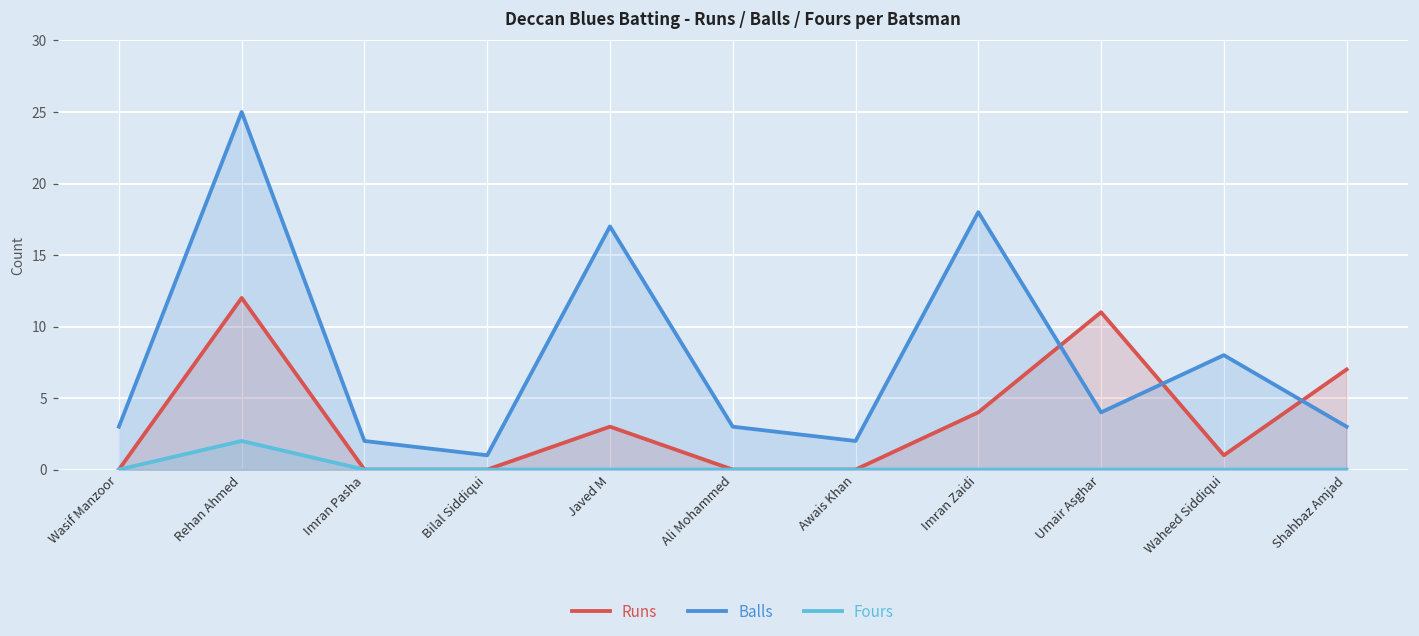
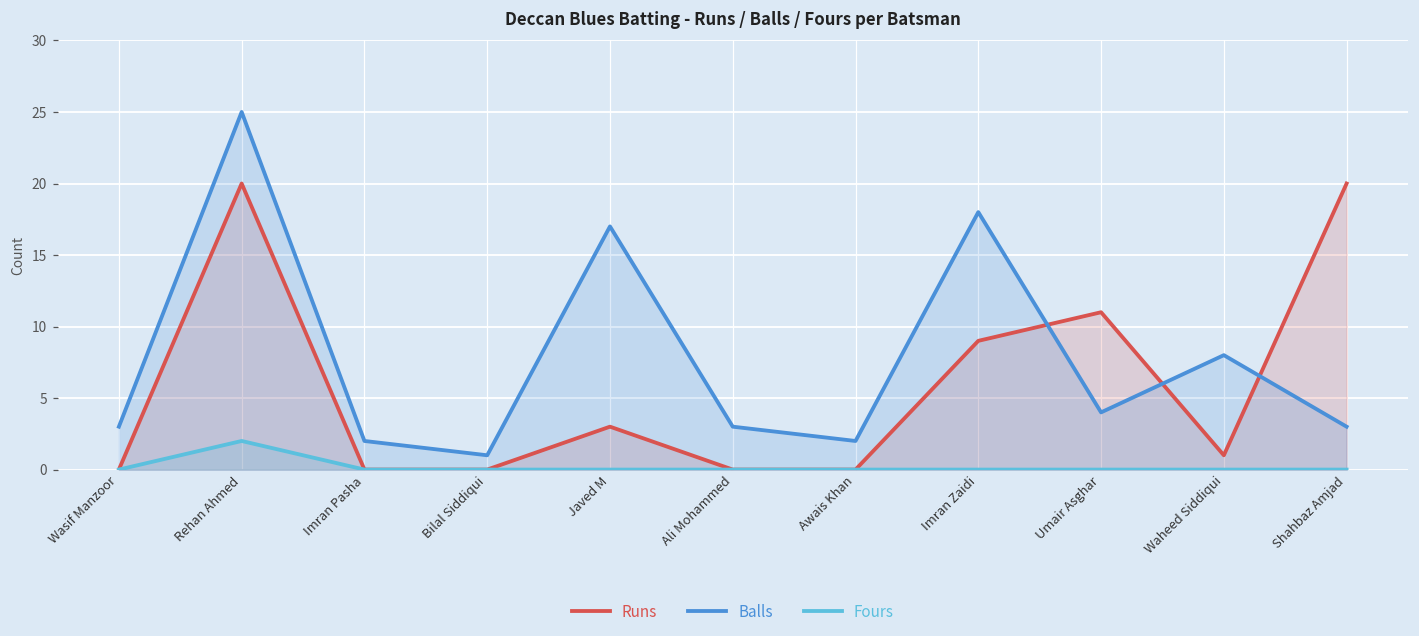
  {
    "Runs": {
-     "Rehan Ahmed": 12,
+     "Rehan Ahmed": 20,
      "Javed M": 3,
-     "Imran Zaidi": 4,
+     "Imran Zaidi": 9,
      "Umair Asghar": 11,
      "Waheed Siddiqui": 1,
-     "Shahbaz Amjad": 7
+     "Shahbaz Amjad": 20
    }
  }
